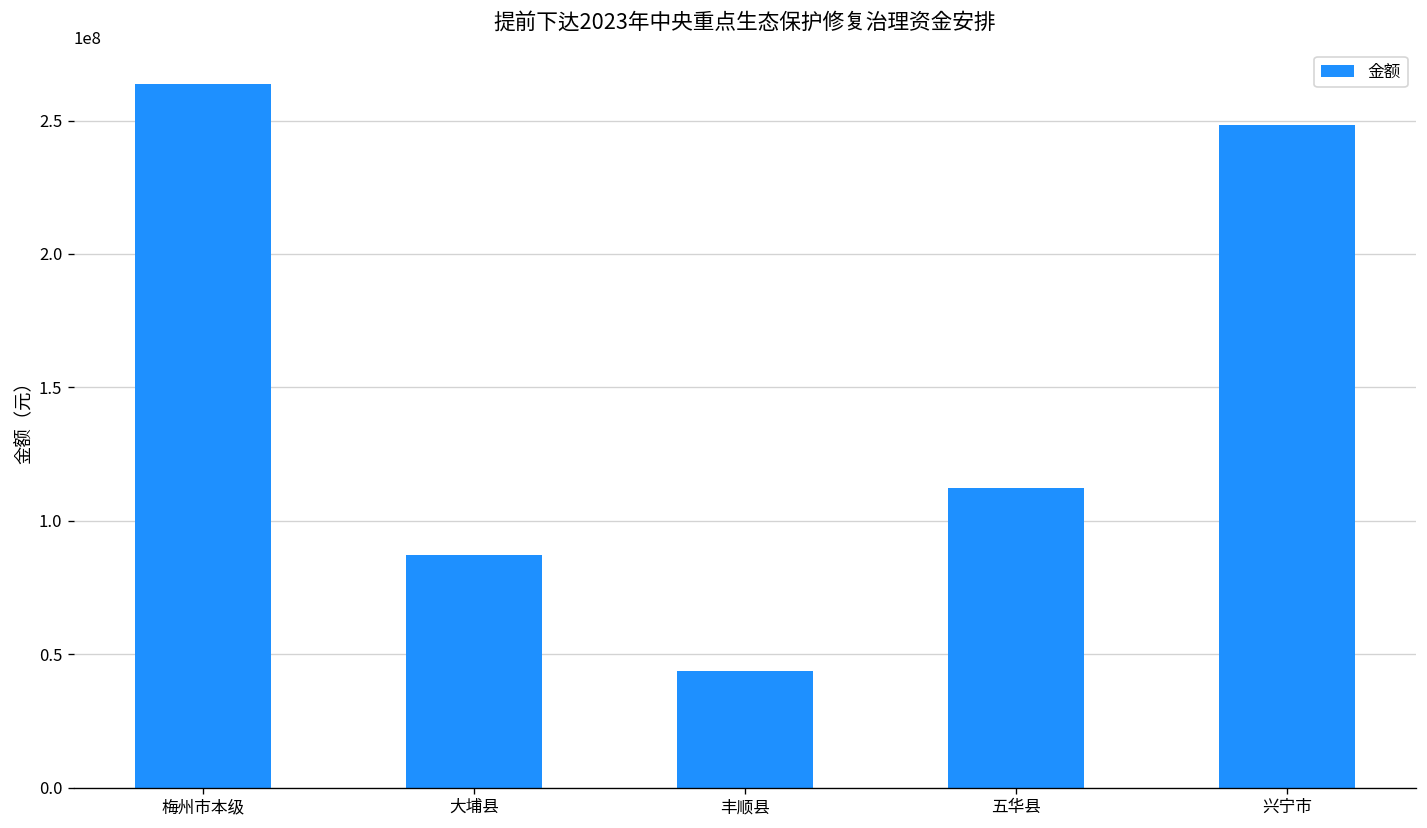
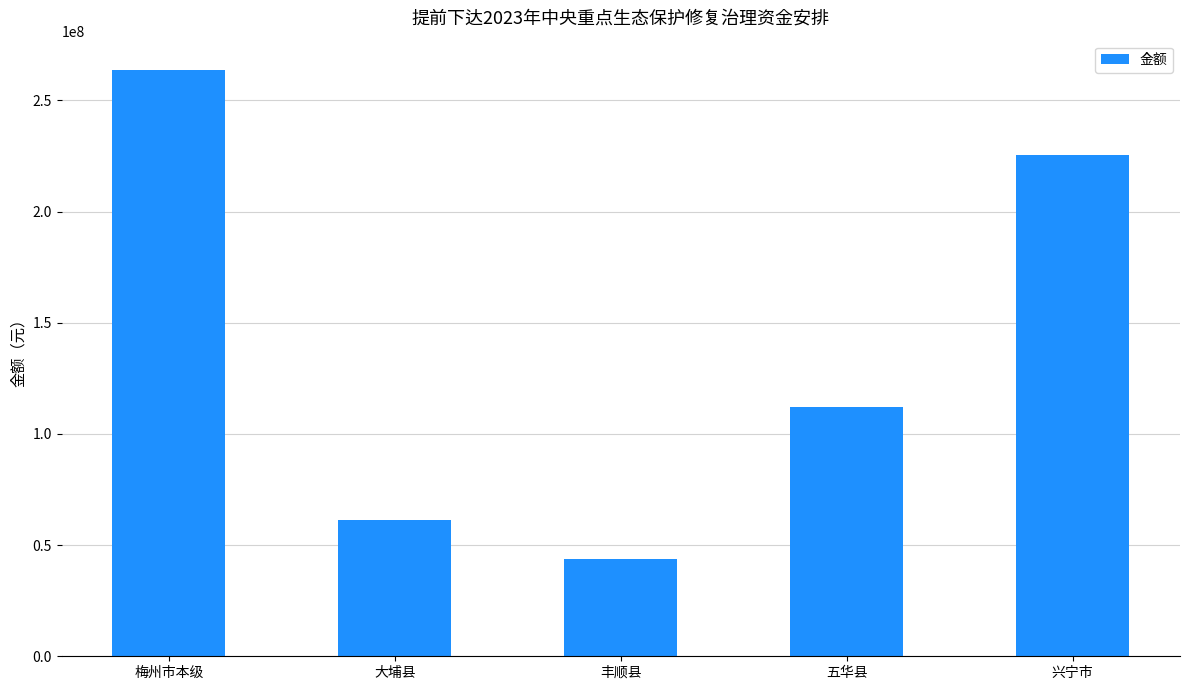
  {
    "梅州市本级": 264000000,
-   "大埔县": 87000000,
+   "大埔县": 61000000,
    "丰顺县": 44000000,
    "五华县": 112000000,
-   "兴宁市": 248000000
+   "兴宁市": 226000000
  }
